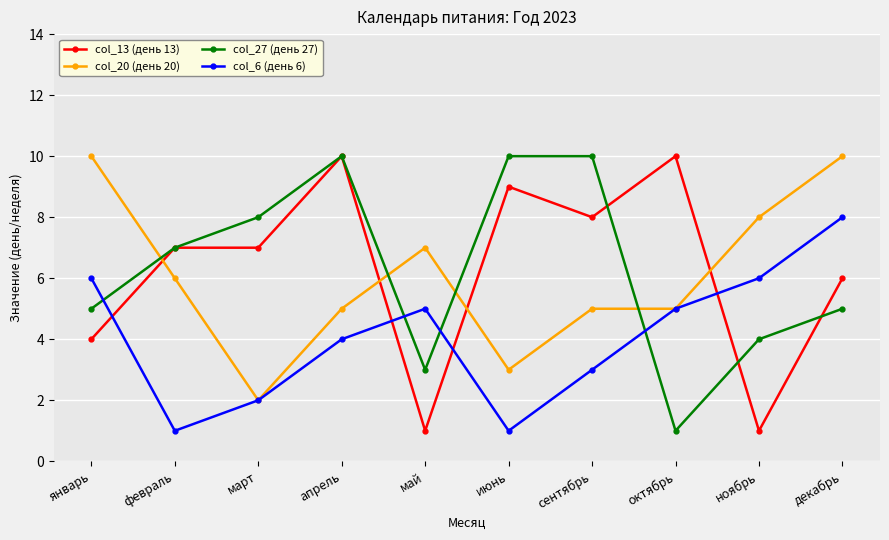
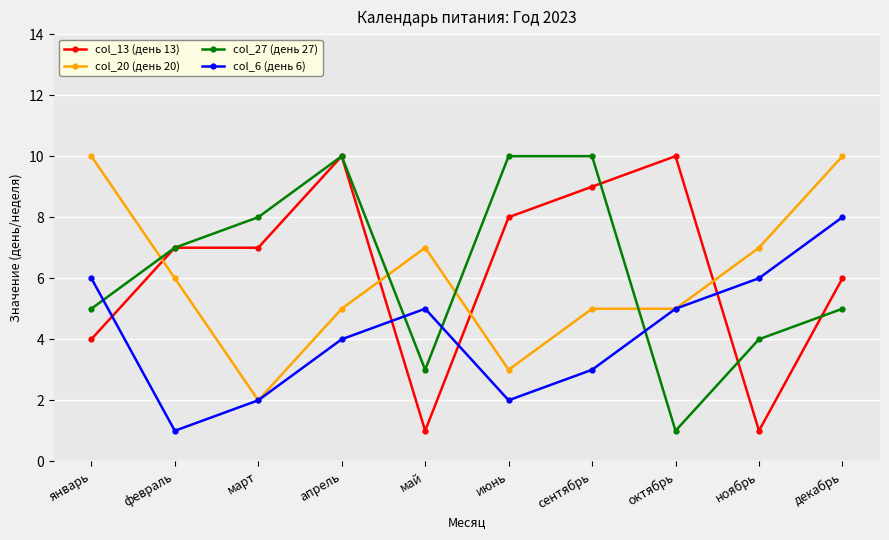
  {
    "col_13 (день 13)": {
      "январь": 4,
      "март": 7,
      "май": 1,
-     "июнь": 9,
-     "сентябрь": 8,
+     "июнь": 8,
+     "сентябрь": 9,
      "октябрь": 10,
      "ноябрь": 1,
      "декабрь": 6
    },
    "col_20 (день 20)": {
      "январь": 10,
      "февраль": 6,
      "апрель": 5,
      "май": 7,
      "июнь": 3,
      "сентябрь": 5,
-     "ноябрь": 8,
+     "ноябрь": 7,
      "декабрь": 10
    },
    "col_27 (день 27)": {
      "январь": 5,
      "март": 8,
      "май": 3,
      "июнь": 10,
      "сентябрь": 10,
      "октябрь": 1,
      "ноябрь": 4,
      "декабрь": 5
    },
    "col_6 (день 6)": {
      "январь": 6,
      "февраль": 1,
      "апрель": 4,
      "май": 5,
-     "июнь": 1,
+     "июнь": 2,
      "сентябрь": 3,
      "ноябрь": 6,
      "декабрь": 8
    }
  }
